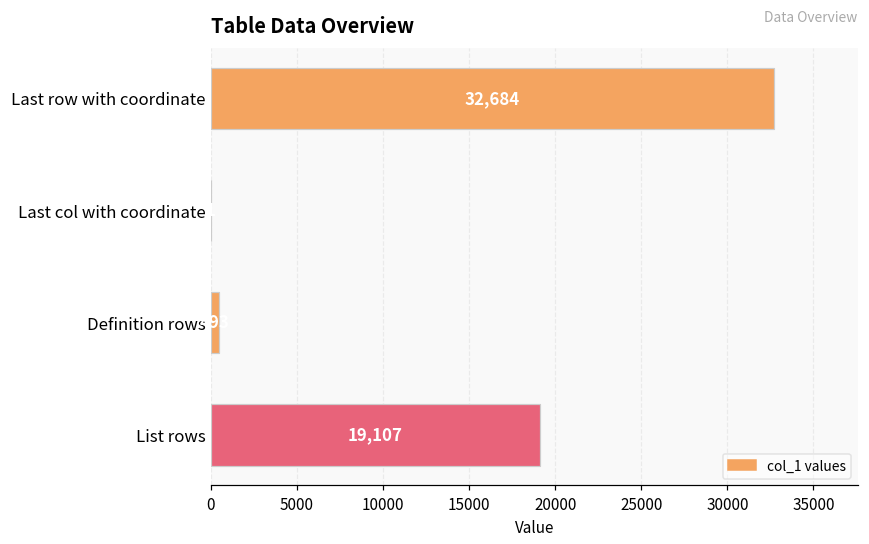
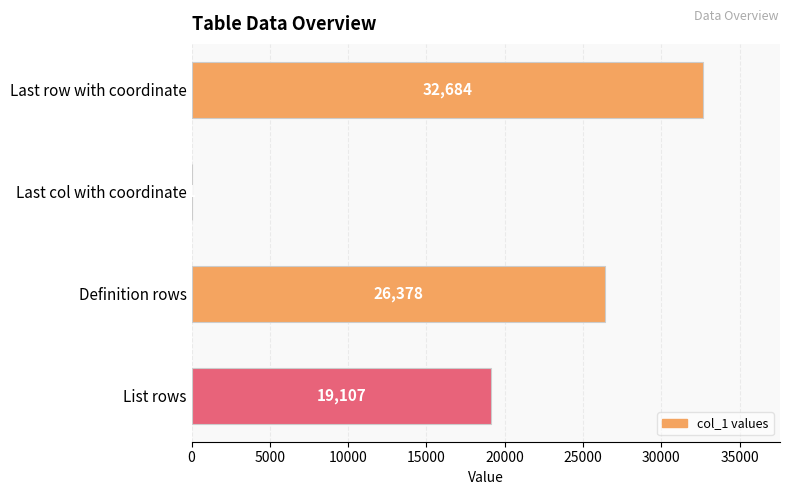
  {
-   "Definition rows": 500
+   "Definition rows": 26400
  }
